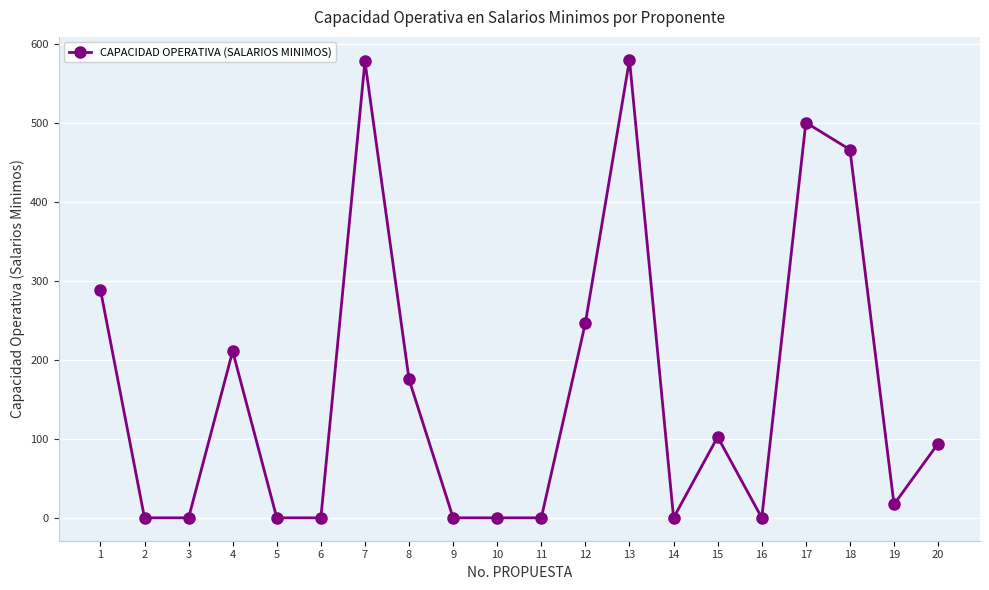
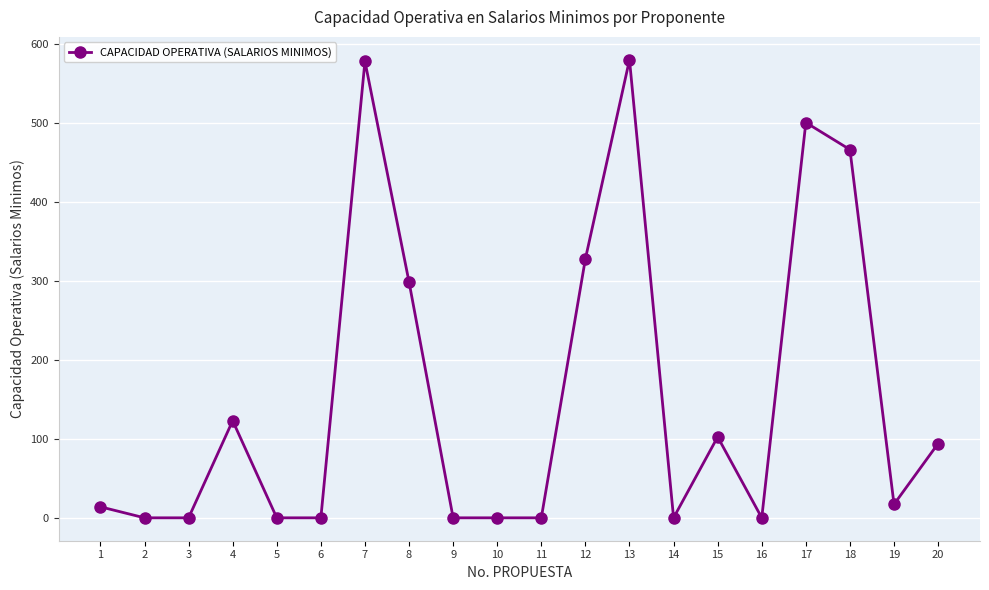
  {
-   "1": 290,
+   "1": 10,
    "2": 0,
    "3": 0,
-   "4": 210,
+   "4": 120,
    "5": 0,
    "6": 0,
    "7": 580,
-   "8": 180,
+   "8": 300,
    "9": 0,
    "10": 0,
    "11": 0,
-   "12": 250,
+   "12": 330,
    "13": 580,
    "14": 0,
    "15": 100,
    "16": 0,
    "17": 500,
    "18": 470,
    "19": 20,
    "20": 90
  }
